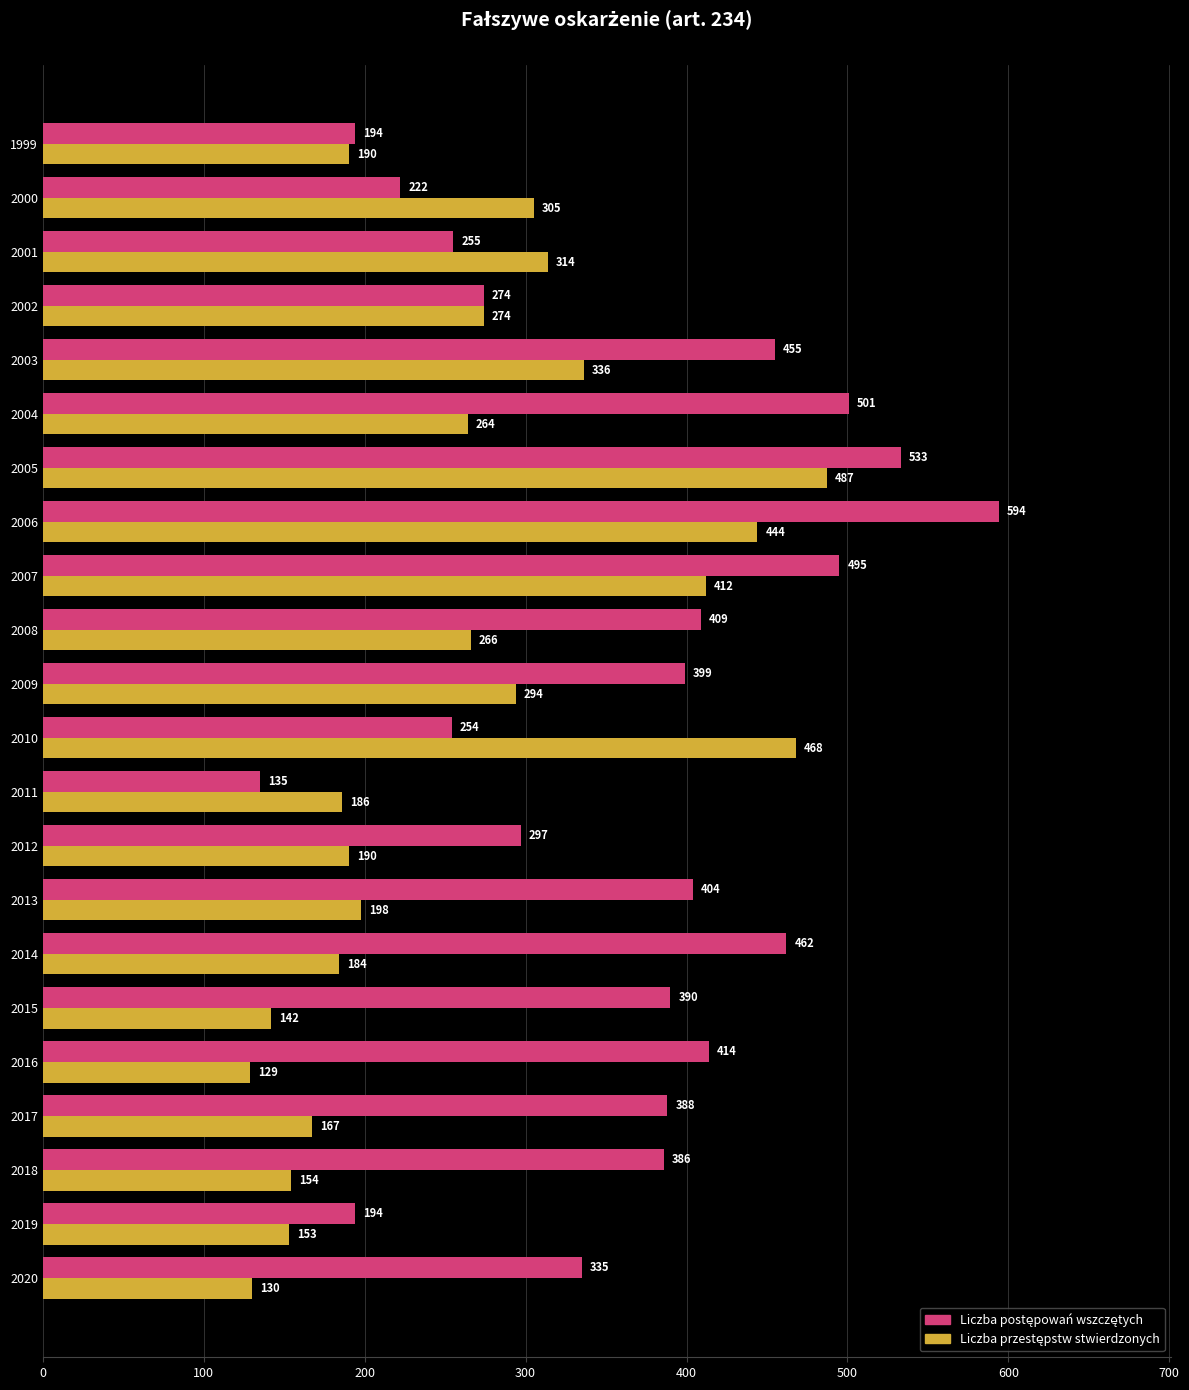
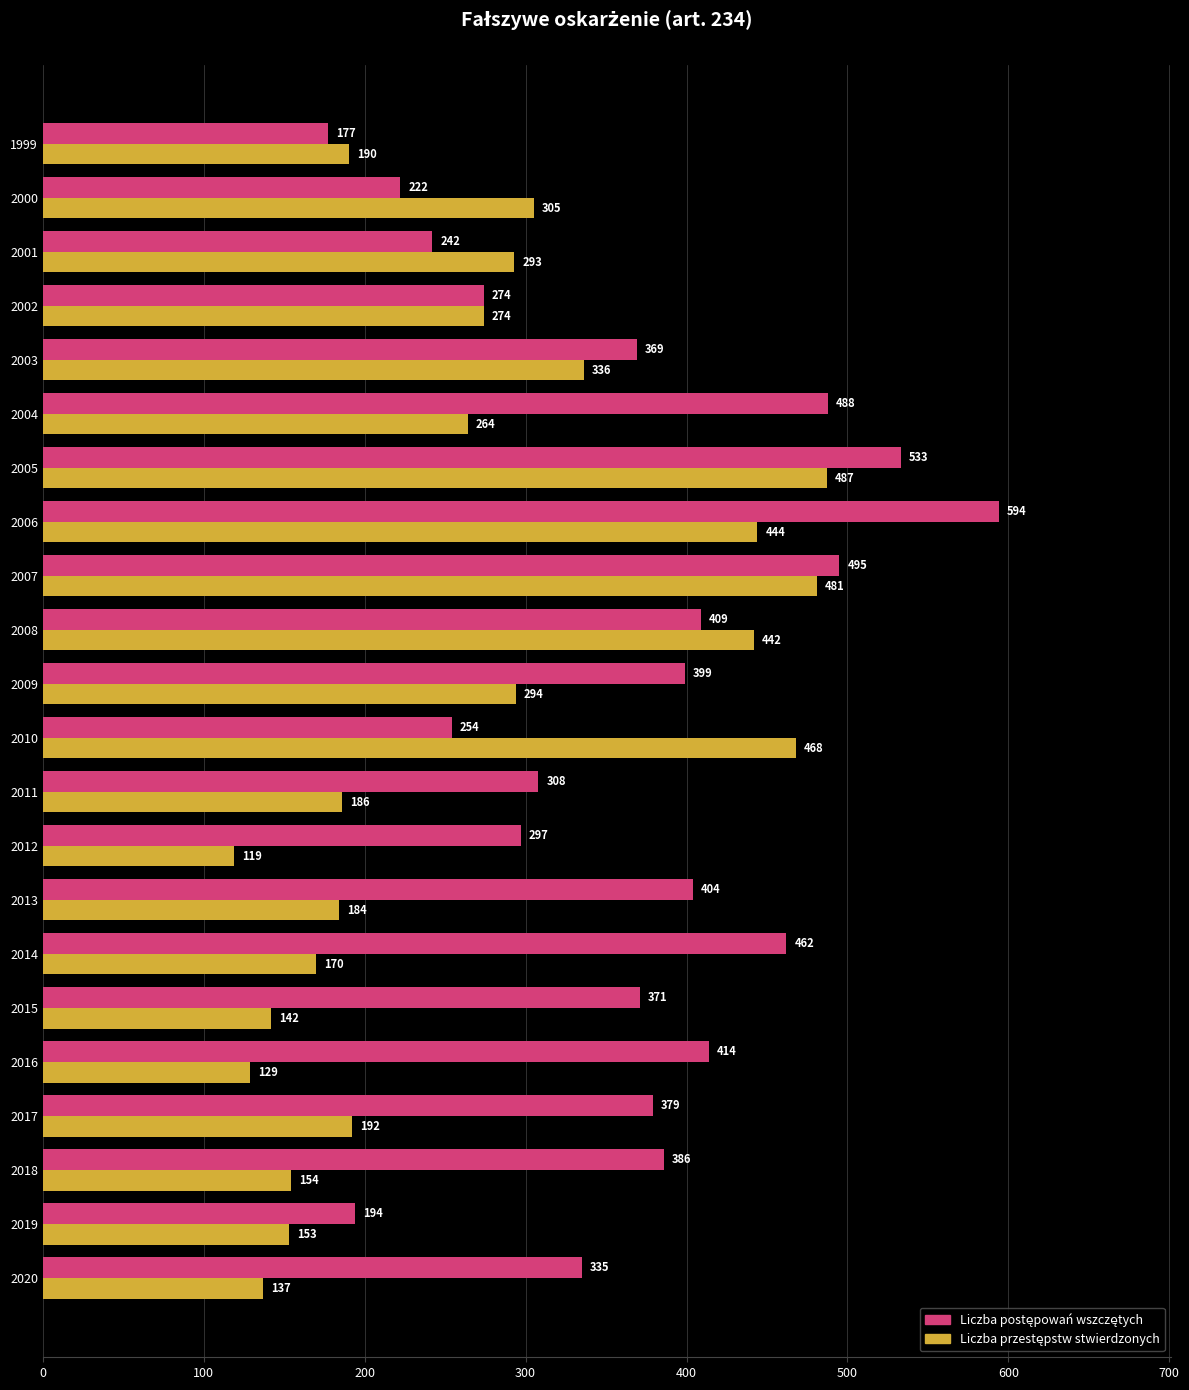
  {
    "Liczba postępowań wszczętych": {
-     "1999": 194,
+     "1999": 177,
      "2000": 222,
-     "2001": 255,
+     "2001": 242,
      "2002": 274,
-     "2003": 455,
-     "2004": 501,
+     "2003": 369,
+     "2004": 488,
      "2005": 533,
      "2006": 594,
      "2007": 495,
      "2008": 409,
      "2009": 399,
      "2010": 254,
-     "2011": 135,
+     "2011": 308,
      "2012": 297,
      "2013": 404,
      "2014": 462,
-     "2015": 390,
+     "2015": 371,
      "2016": 414,
-     "2017": 388,
+     "2017": 379,
      "2018": 386,
      "2019": 194,
      "2020": 335
    },
    "Liczba przestępstw stwierdzonych": {
      "1999": 190,
      "2000": 305,
-     "2001": 314,
+     "2001": 293,
      "2002": 274,
      "2003": 336,
      "2004": 264,
      "2005": 487,
      "2006": 444,
-     "2007": 412,
-     "2008": 266,
+     "2007": 481,
+     "2008": 442,
      "2009": 294,
      "2010": 468,
      "2011": 186,
-     "2012": 190,
-     "2013": 198,
-     "2014": 184,
+     "2012": 119,
+     "2013": 184,
+     "2014": 170,
      "2015": 142,
      "2016": 129,
-     "2017": 167,
+     "2017": 192,
      "2018": 154,
      "2019": 153,
-     "2020": 130
+     "2020": 137
    }
  }
